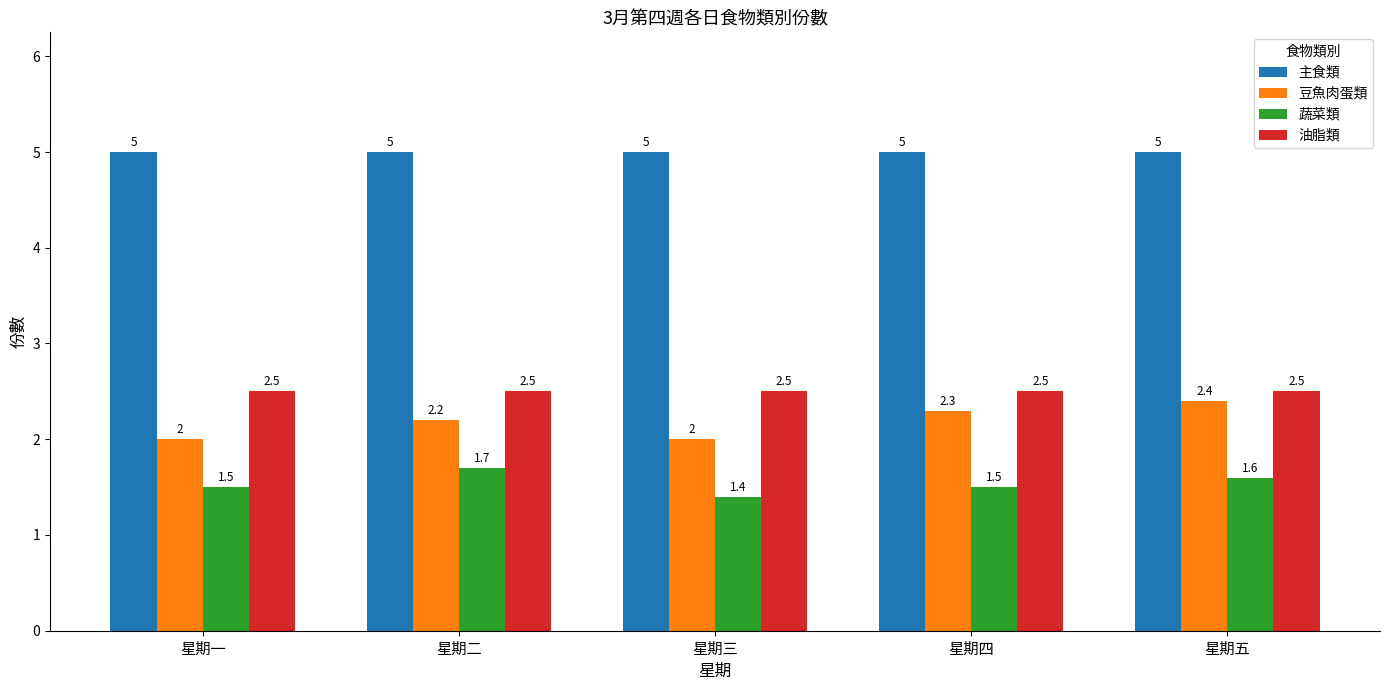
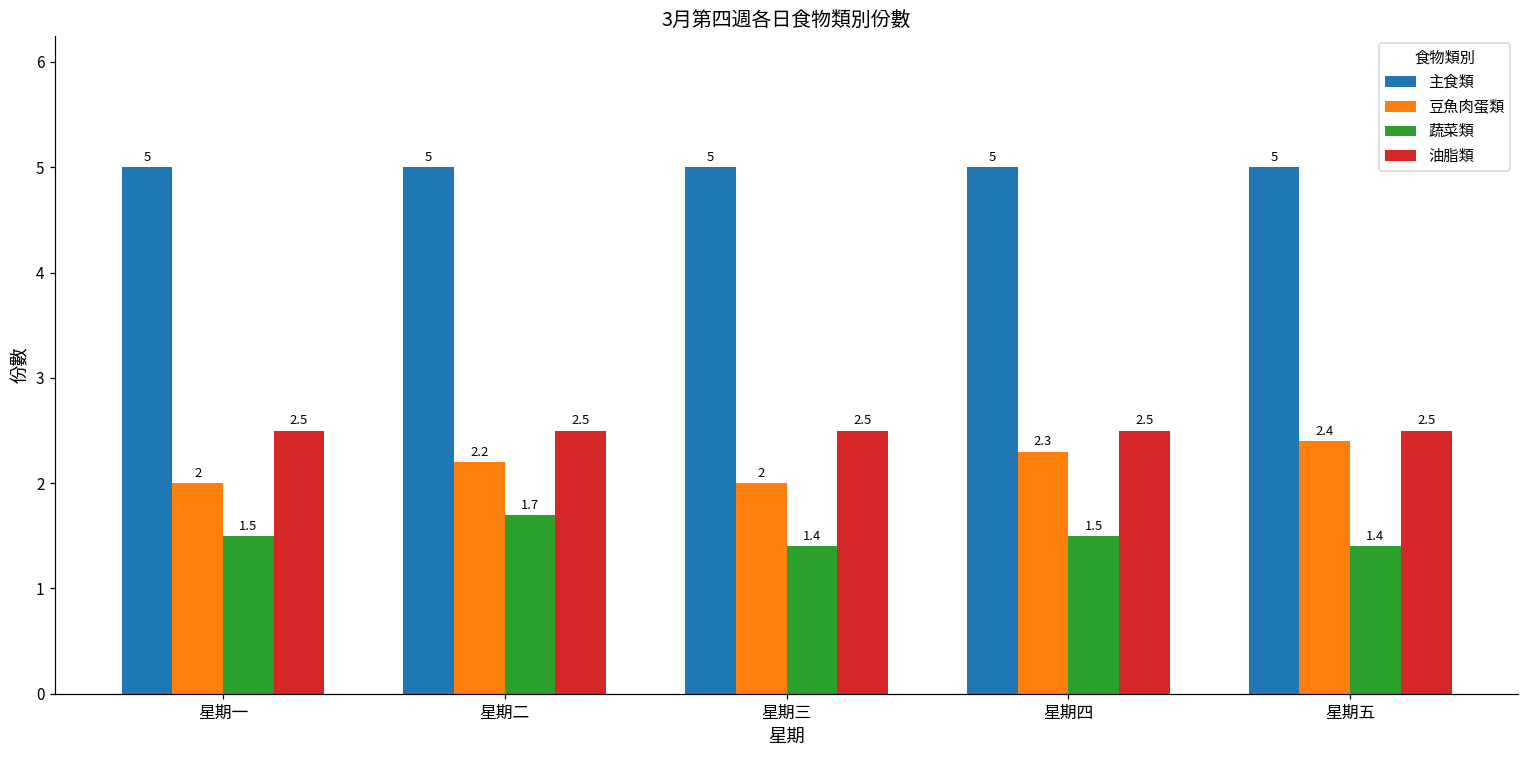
  {
    "主食類": {
      "星期一": 5,
      "星期二": 5,
      "星期三": 5,
      "星期四": 5,
      "星期五": 5
    },
    "豆魚肉蛋類": {
      "星期一": 2,
      "星期二": 2.2,
      "星期三": 2,
      "星期四": 2.3,
      "星期五": 2.4
    },
    "蔬菜類": {
      "星期一": 1.5,
      "星期二": 1.7,
      "星期三": 1.4,
      "星期四": 1.5,
-     "星期五": 1.6
+     "星期五": 1.4
    },
    "油脂類": {
      "星期一": 2.5,
      "星期二": 2.5,
      "星期三": 2.5,
      "星期四": 2.5,
      "星期五": 2.5
    }
  }
